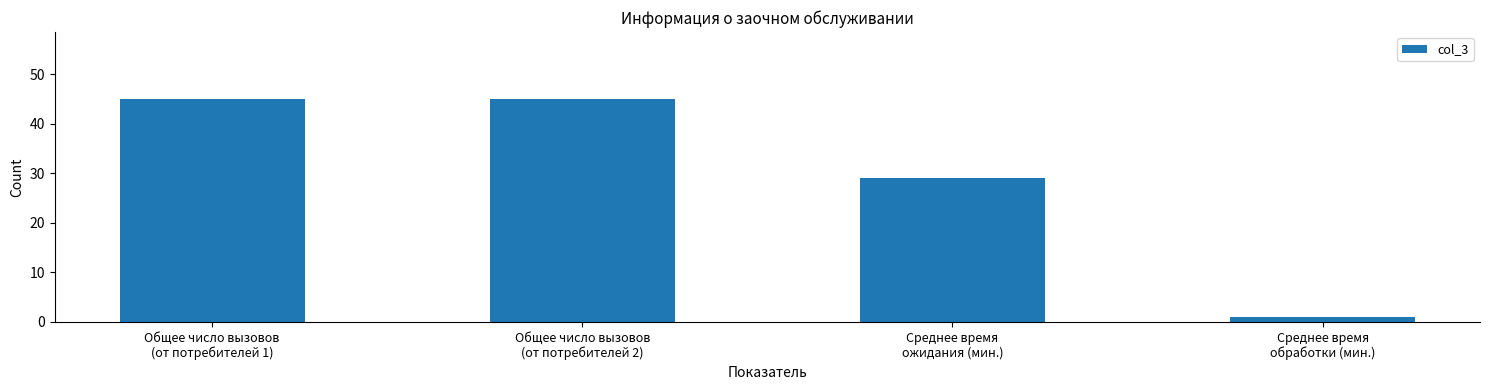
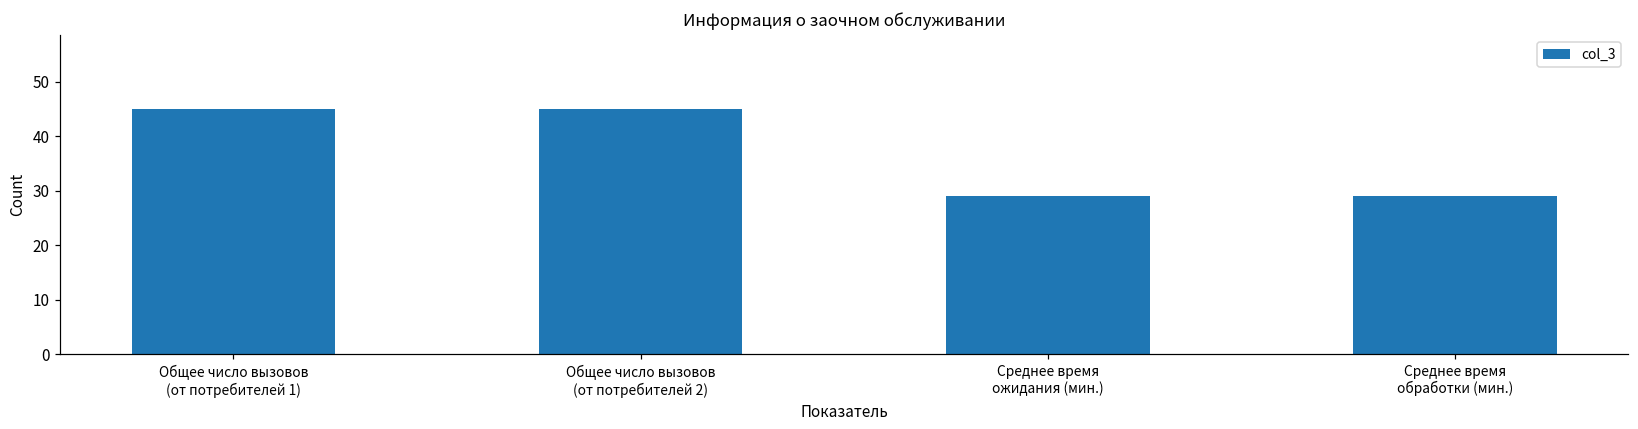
  {
    "Общее число вызовов (от потребителей 1)": 45,
    "Общее число вызовов (от потребителей 2)": 45,
    "Среднее время ожидания (мин.)": 29,
-   "Среднее время обработки (мин.)": 1
+   "Среднее время обработки (мин.)": 29
  }
